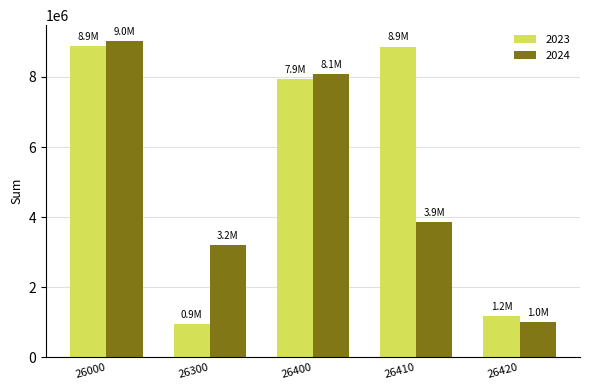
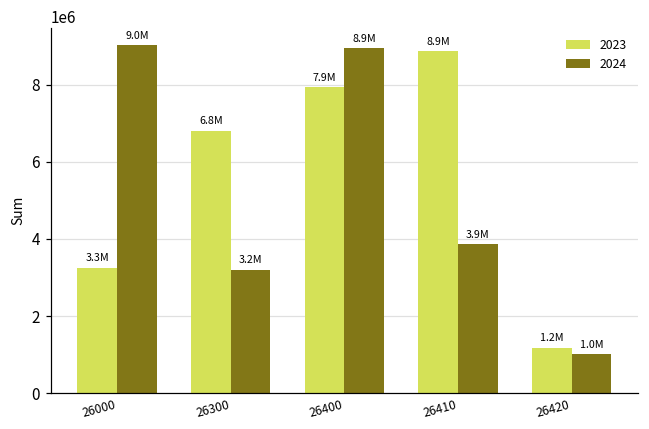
  {
    "2023": {
-     "26000": "8.9M",
-     "26300": "0.9M",
+     "26000": "3.3M",
+     "26300": "6.8M",
      "26400": "7.9M",
      "26410": "8.9M",
      "26420": "1.2M"
    },
    "2024": {
      "26000": "9.0M",
      "26300": "3.2M",
-     "26400": "8.1M",
+     "26400": "8.9M",
      "26410": "3.9M",
      "26420": "1.0M"
    }
  }
